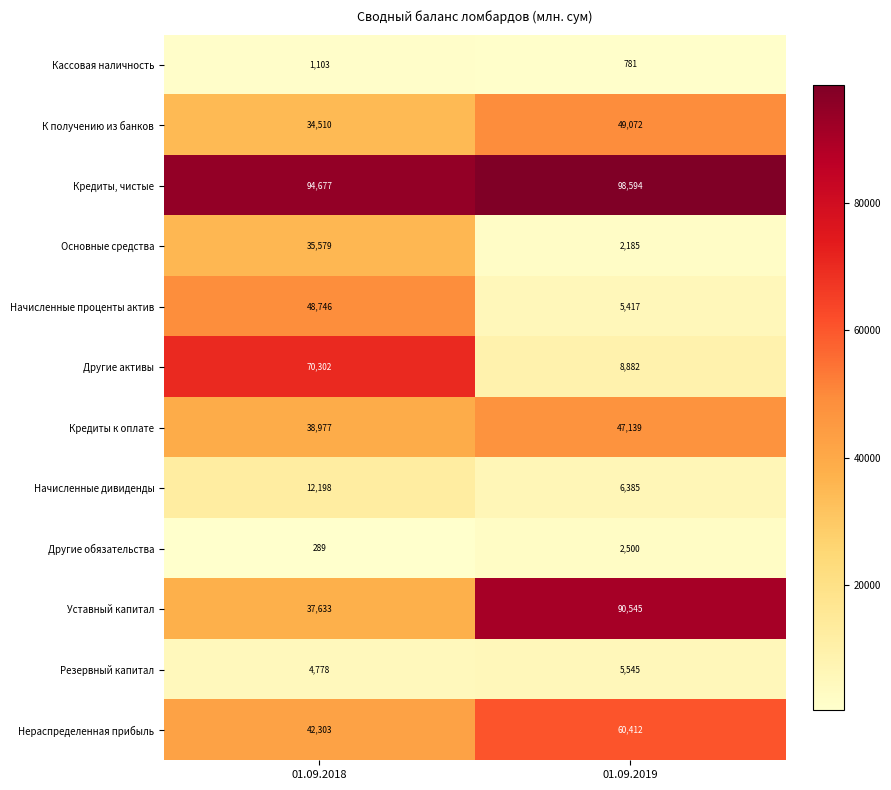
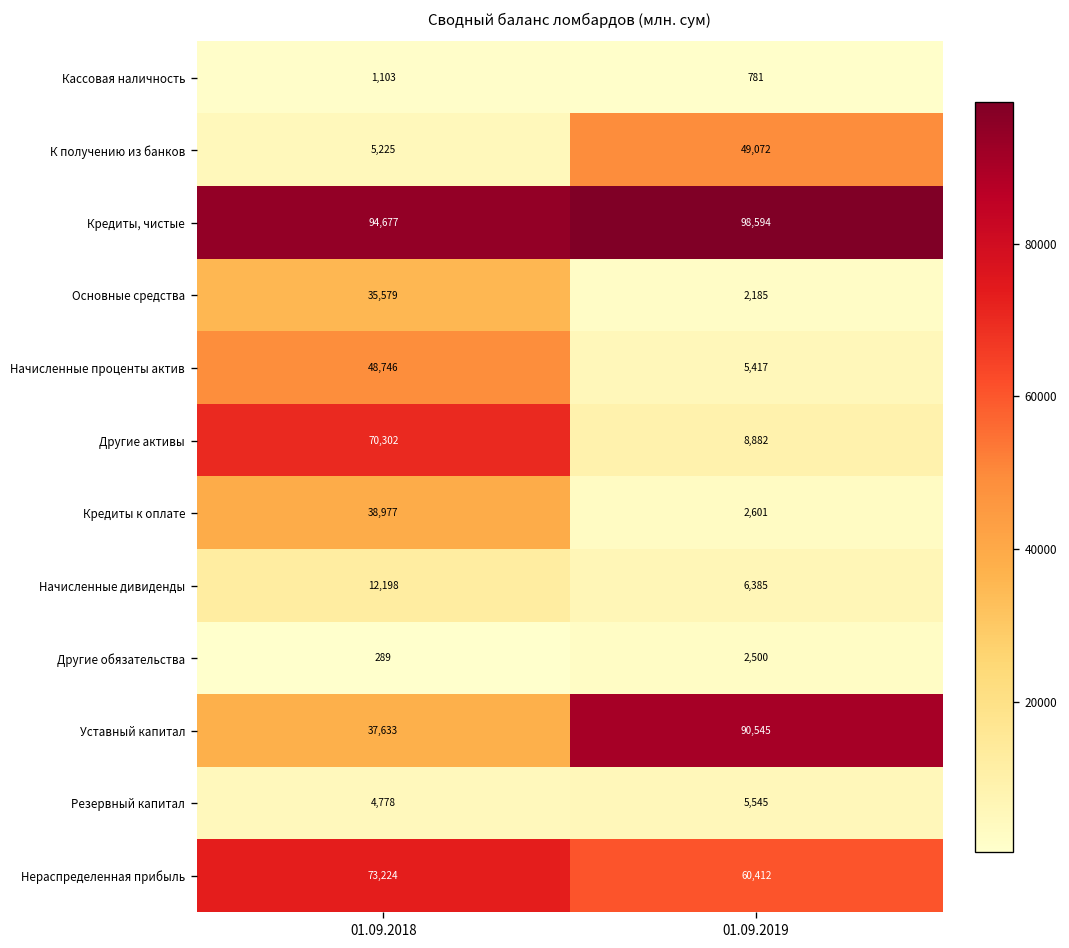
  {
    "Кассовая наличность": {
      "01.09.2018": "1,103",
      "01.09.2019": "781"
    },
    "К получению из банков": {
-     "01.09.2018": "34,510",
+     "01.09.2018": "5,225",
      "01.09.2019": "49,072"
    },
    "Кредиты, чистые": {
      "01.09.2018": "94,677",
      "01.09.2019": "98,594"
    },
    "Основные средства": {
      "01.09.2018": "35,579",
      "01.09.2019": "2,185"
    },
    "Начисленные проценты актив": {
      "01.09.2018": "48,746",
      "01.09.2019": "5,417"
    },
    "Другие активы": {
      "01.09.2018": "70,302",
      "01.09.2019": "8,882"
    },
    "Кредиты к оплате": {
      "01.09.2018": "38,977",
-     "01.09.2019": "47,139"
+     "01.09.2019": "2,601"
    },
    "Начисленные дивиденды": {
      "01.09.2018": "12,198",
      "01.09.2019": "6,385"
    },
    "Другие обязательства": {
      "01.09.2018": "289",
      "01.09.2019": "2,500"
    },
    "Уставный капитал": {
      "01.09.2018": "37,633",
      "01.09.2019": "90,545"
    },
    "Резервный капитал": {
      "01.09.2018": "4,778",
      "01.09.2019": "5,545"
    },
    "Нераспределенная прибыль": {
-     "01.09.2018": "42,303",
+     "01.09.2018": "73,224",
      "01.09.2019": "60,412"
    }
  }
